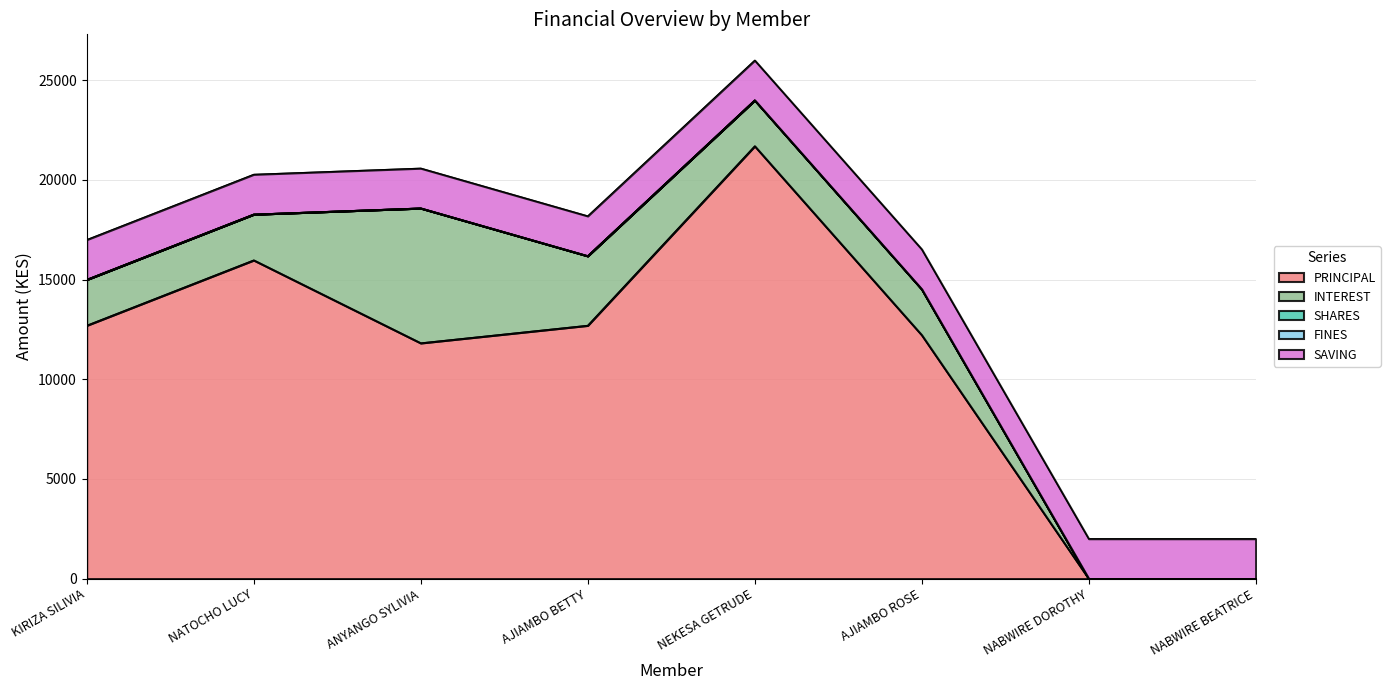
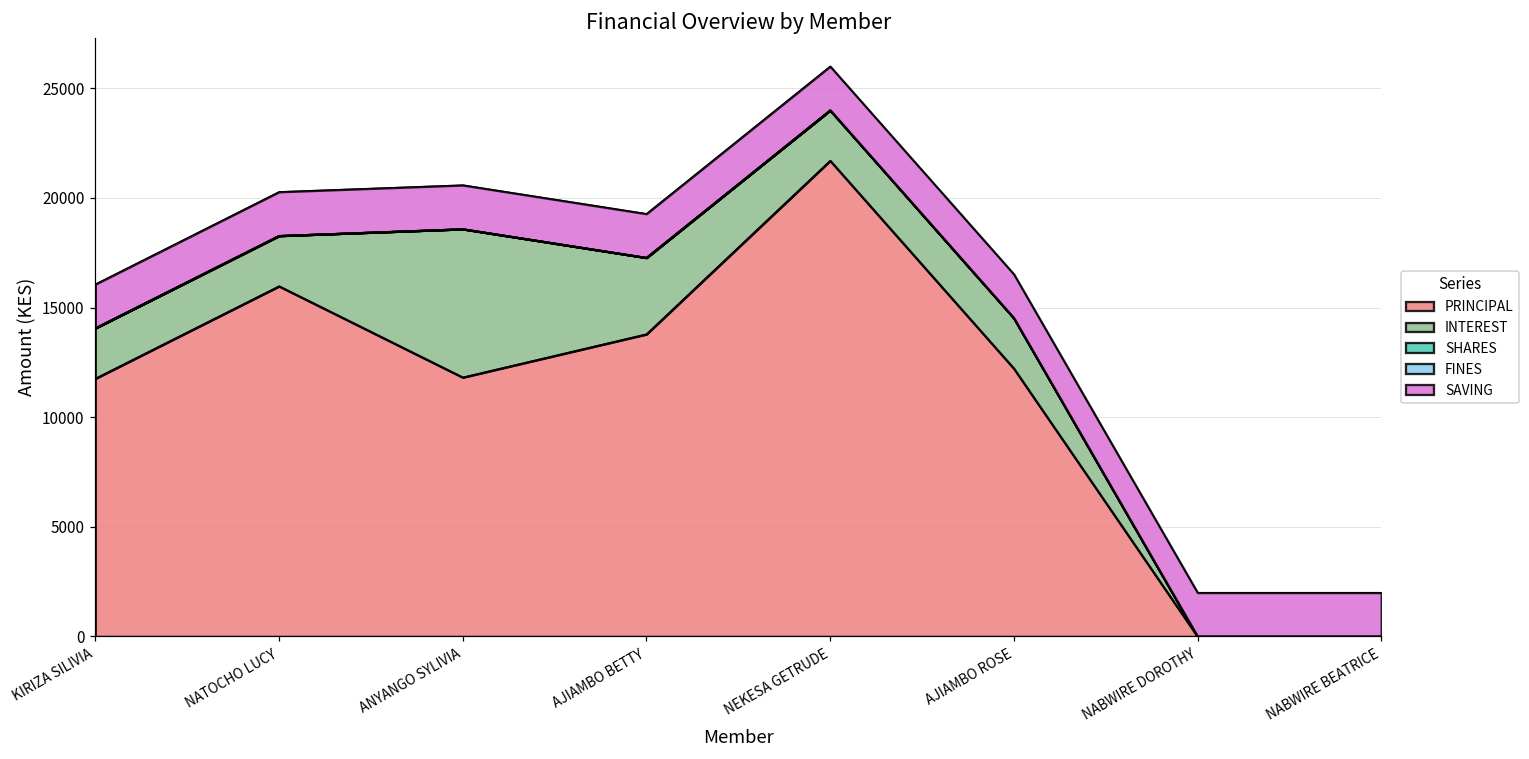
  {
    "PRINCIPAL": {
-     "KIRIZA SILIVIA": 12700,
+     "KIRIZA SILIVIA": 11800,
      "NATOCHO LUCY": 16000,
      "ANYANGO SYLIVIA": 11800,
-     "AJIAMBO BETTY": 12700,
+     "AJIAMBO BETTY": 13800,
      "NEKESA GETRUDE": 21700,
      "AJIAMBO ROSE": 12200
    },
    "SAVING": {
      "KIRIZA SILIVIA": 2000,
      "NATOCHO LUCY": 2000,
      "ANYANGO SYLIVIA": 2000,
      "AJIAMBO BETTY": 2000,
      "NEKESA GETRUDE": 2000,
      "AJIAMBO ROSE": 2000,
      "NABWIRE DOROTHY": 2000,
      "NABWIRE BEATRICE": 2000
    }
  }
